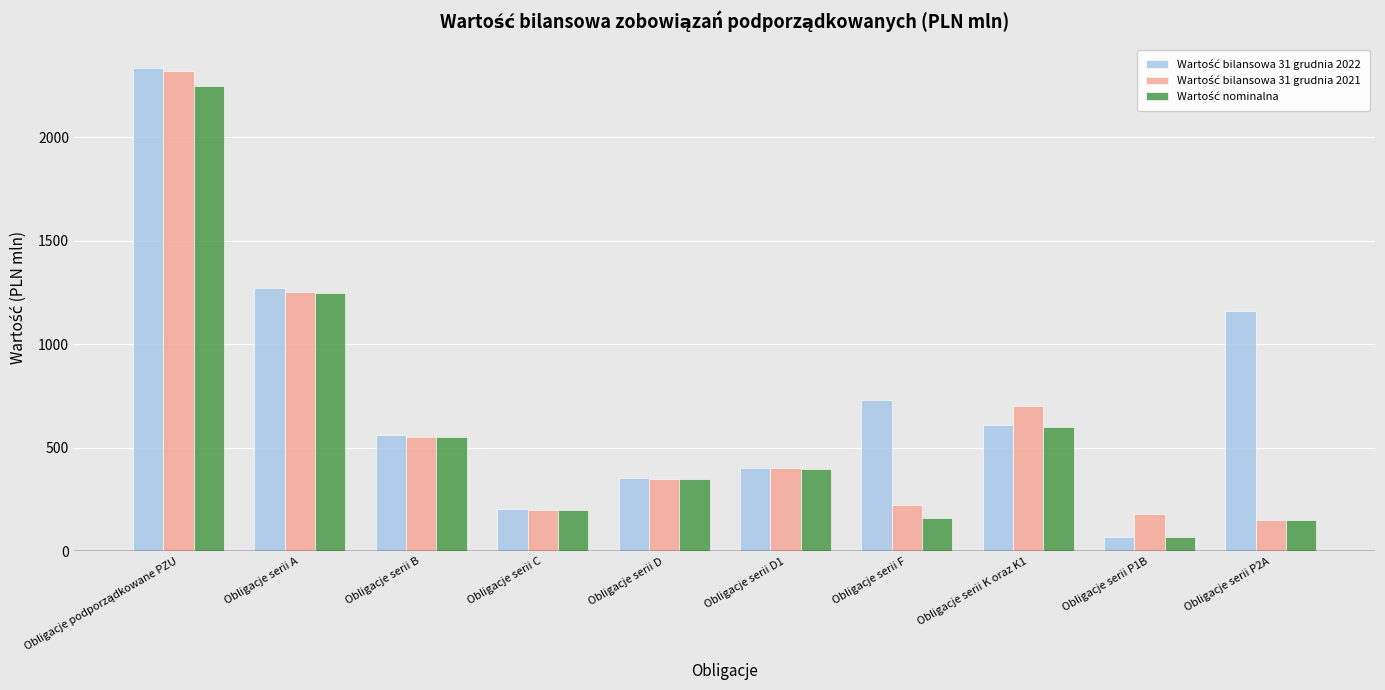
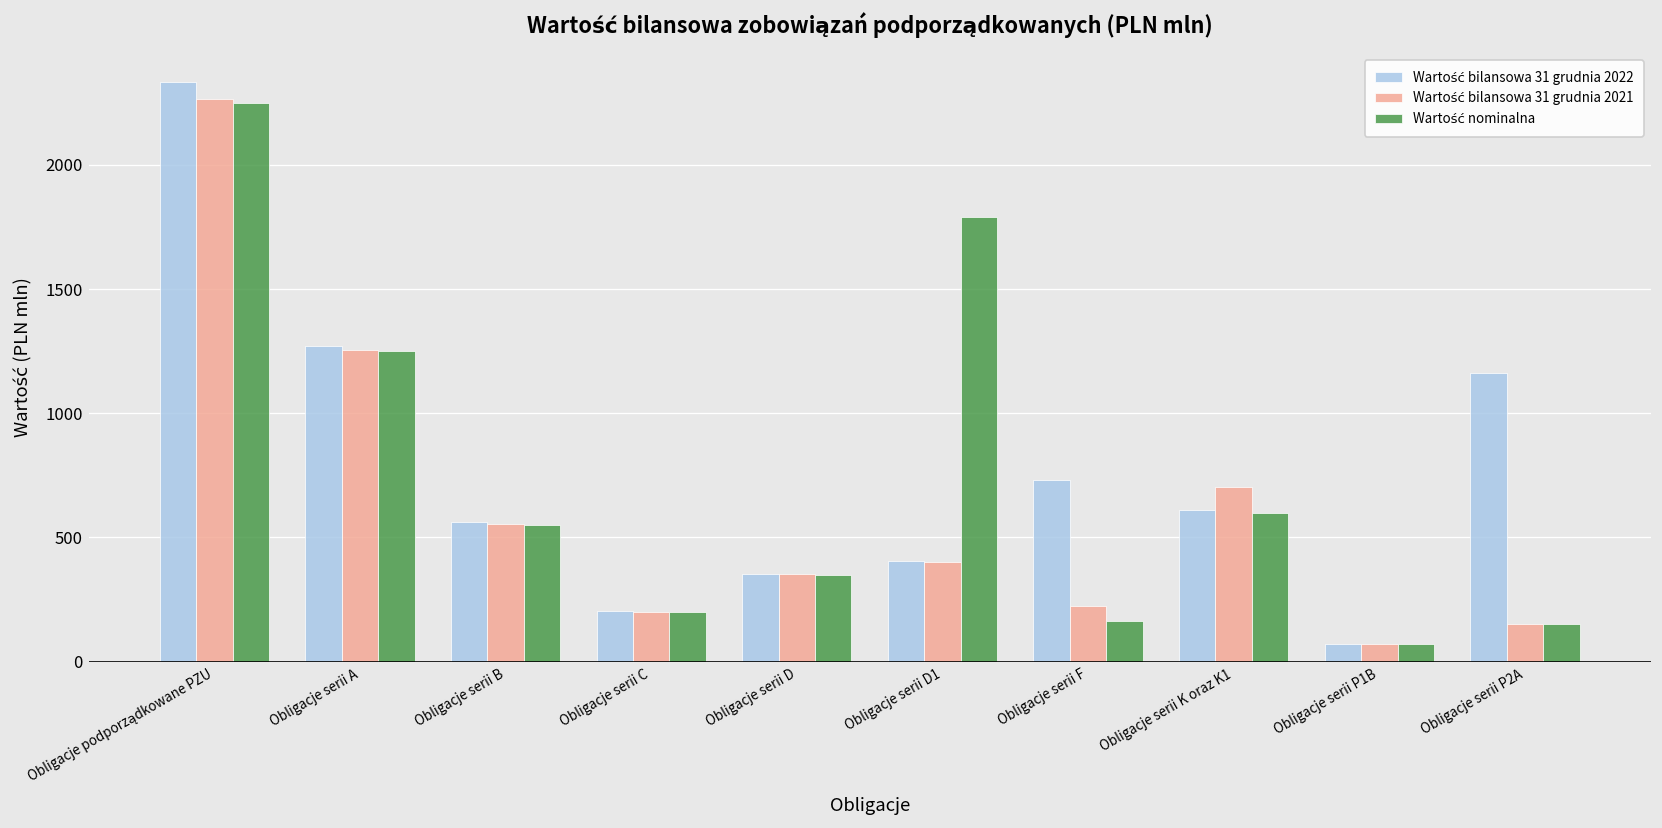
  {
    "Wartość bilansowa 31 grudnia 2022": {
      "Obligacje podporządkowane PZU": 2330,
      "Obligacje serii A": 1270,
      "Obligacje serii B": 560,
      "Obligacje serii C": 200,
      "Obligacje serii D": 350,
      "Obligacje serii D1": 400,
      "Obligacje serii F": 730,
      "Obligacje serii K oraz K1": 610,
      "Obligacje serii P1B": 70,
      "Obligacje serii P2A": 1160
    },
    "Wartość bilansowa 31 grudnia 2021": {
-     "Obligacje podporządkowane PZU": 2320,
+     "Obligacje podporządkowane PZU": 2270,
      "Obligacje serii A": 1260,
      "Obligacje serii B": 550,
      "Obligacje serii C": 200,
      "Obligacje serii D": 350,
      "Obligacje serii D1": 400,
      "Obligacje serii F": 230,
      "Obligacje serii K oraz K1": 700,
-     "Obligacje serii P1B": 180,
+     "Obligacje serii P1B": 70,
      "Obligacje serii P2A": 150
    },
    "Wartość nominalna": {
      "Obligacje podporządkowane PZU": 2250,
      "Obligacje serii A": 1250,
      "Obligacje serii B": 550,
      "Obligacje serii C": 200,
      "Obligacje serii D": 350,
-     "Obligacje serii D1": 400,
+     "Obligacje serii D1": 1790,
      "Obligacje serii F": 160,
      "Obligacje serii K oraz K1": 600,
      "Obligacje serii P1B": 70,
      "Obligacje serii P2A": 150
    }
  }
